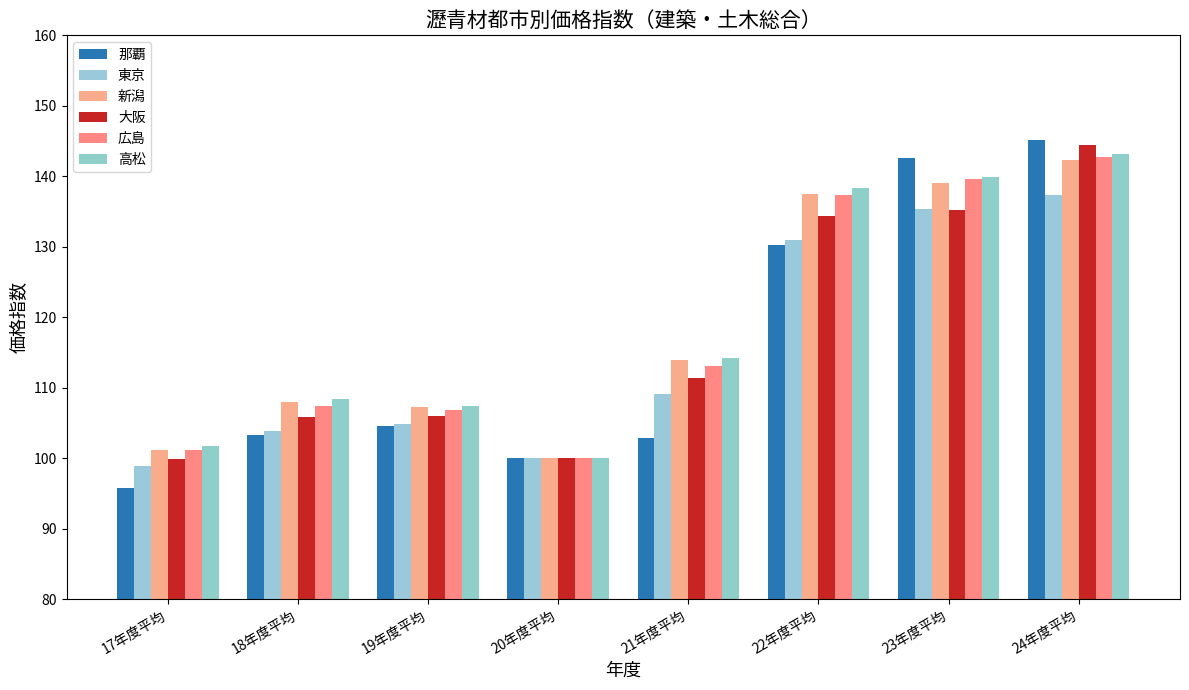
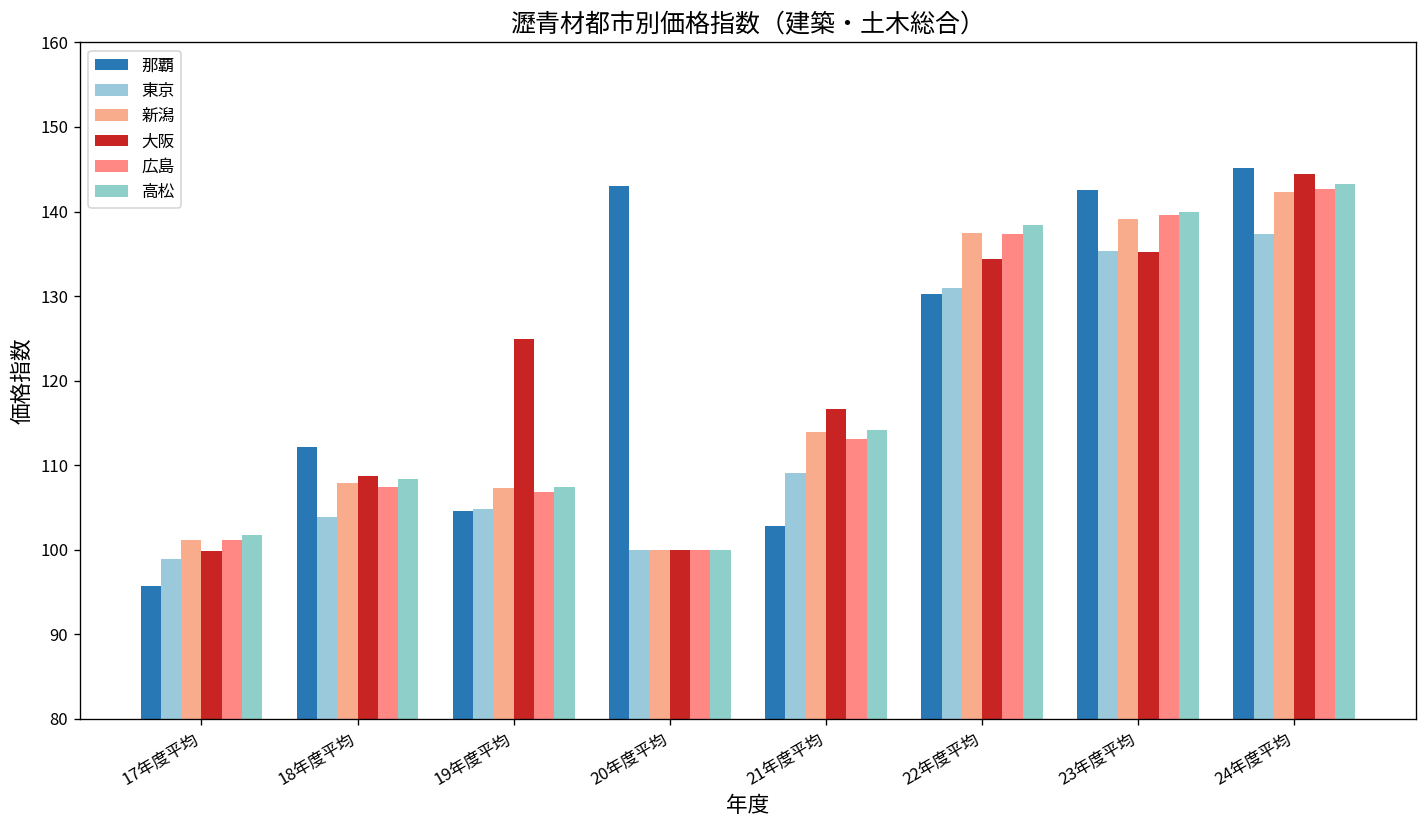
  {
    "那覇": {
      "17年度平均": 96,
-     "18年度平均": 103,
+     "18年度平均": 112,
      "19年度平均": 105,
-     "20年度平均": 100,
+     "20年度平均": 143,
      "21年度平均": 103,
      "22年度平均": 130,
      "23年度平均": 143,
      "24年度平均": 145
    },
    "大阪": {
      "17年度平均": 100,
-     "18年度平均": 106,
-     "19年度平均": 106,
+     "18年度平均": 109,
+     "19年度平均": 125,
      "20年度平均": 100,
-     "21年度平均": 111,
+     "21年度平均": 117,
      "22年度平均": 134,
      "23年度平均": 135,
      "24年度平均": 144
    }
  }
